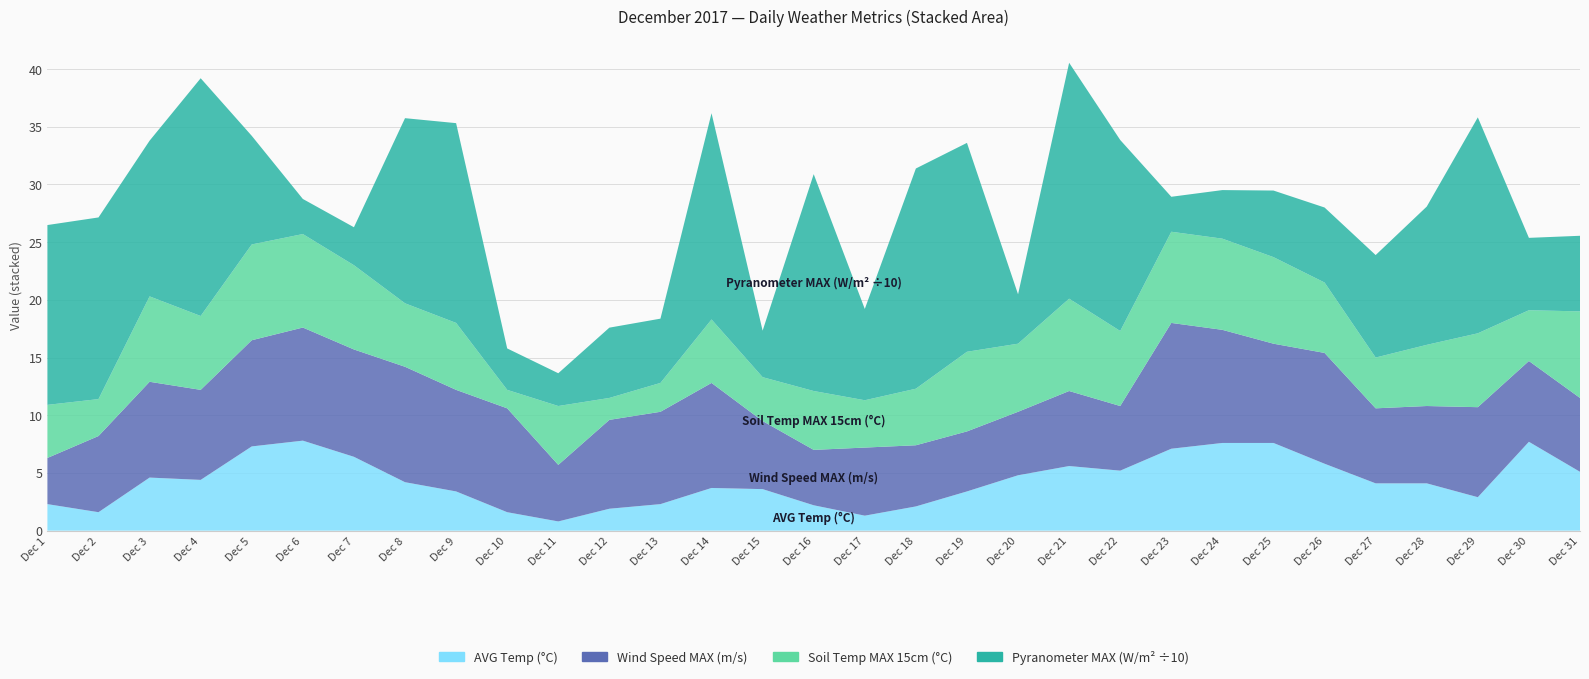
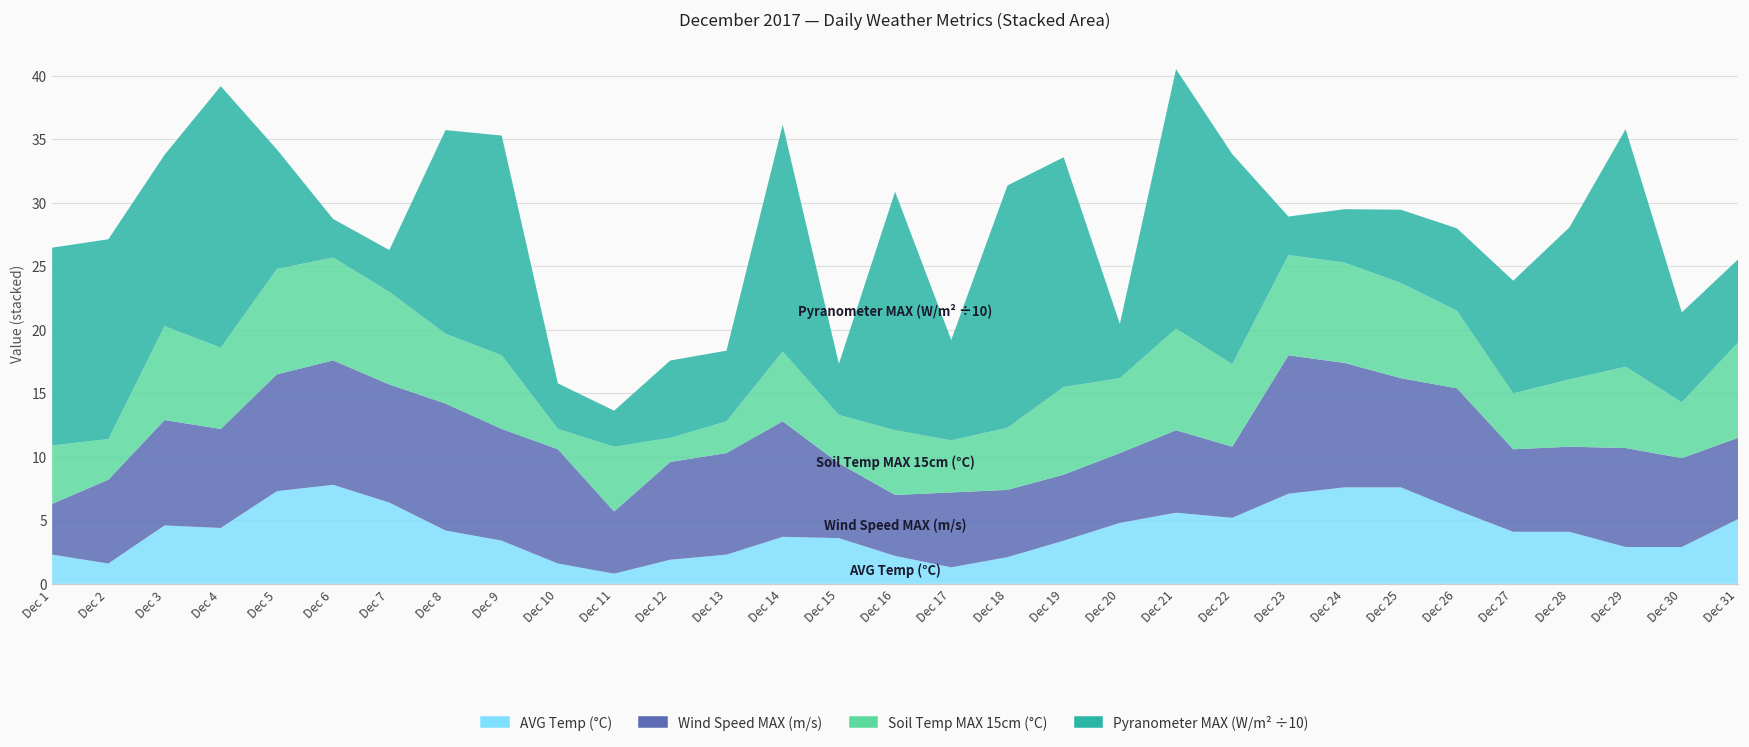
  {
    "AVG Temp (°C)": {
      "Dec 1": 2.3,
      "Dec 2": 1.6,
      "Dec 3": 4.6,
      "Dec 4": 4.4,
      "Dec 5": 7.3,
      "Dec 6": 7.8,
      "Dec 7": 6.4,
      "Dec 8": 4.2,
      "Dec 9": 3.4,
      "Dec 10": 1.6,
      "Dec 11": 0.8,
      "Dec 12": 1.9,
      "Dec 13": 2.3,
      "Dec 14": 3.7,
      "Dec 15": 3.6,
      "Dec 16": 2.2,
      "Dec 17": 1.3,
      "Dec 18": 2.1,
      "Dec 19": 3.4,
      "Dec 20": 4.8,
      "Dec 21": 5.6,
      "Dec 22": 5.2,
      "Dec 23": 7.1,
      "Dec 24": 7.6,
      "Dec 25": 7.6,
      "Dec 26": 5.8,
      "Dec 27": 4.1,
      "Dec 28": 4.1,
      "Dec 29": 2.9,
-     "Dec 30": 7.7,
+     "Dec 30": 2.9,
      "Dec 31": 5.1
    },
    "Wind Speed MAX (m/s)": {
      "Dec 1": 4.0,
      "Dec 2": 6.6,
      "Dec 3": 8.3,
      "Dec 4": 7.8,
      "Dec 5": 9.2,
      "Dec 6": 9.8,
      "Dec 7": 9.3,
      "Dec 8": 10.0,
      "Dec 9": 8.8,
      "Dec 10": 9.0,
      "Dec 11": 4.9,
      "Dec 12": 7.7,
      "Dec 13": 8.0,
      "Dec 14": 9.1,
      "Dec 16": 4.8,
      "Dec 17": 5.9,
      "Dec 18": 5.3,
      "Dec 19": 5.2,
      "Dec 20": 5.5,
      "Dec 21": 6.5,
      "Dec 22": 5.6,
      "Dec 23": 10.9,
      "Dec 24": 9.8,
      "Dec 25": 8.6,
      "Dec 26": 9.6,
      "Dec 27": 6.5,
      "Dec 28": 6.7,
      "Dec 29": 7.8,
      "Dec 30": 7.0,
      "Dec 31": 6.4
    },
    "Soil Temp MAX 15cm (°C)": {
      "Dec 1": 4.6,
      "Dec 2": 3.2,
      "Dec 3": 7.4,
      "Dec 4": 6.4,
      "Dec 5": 8.3,
      "Dec 6": 8.1,
      "Dec 7": 7.3,
      "Dec 8": 5.5,
      "Dec 9": 5.8,
      "Dec 10": 1.6,
      "Dec 11": 5.1,
      "Dec 12": 1.9,
      "Dec 13": 2.5,
      "Dec 14": 5.5,
      "Dec 15": 3.8,
      "Dec 16": 5.1,
      "Dec 17": 4.1,
      "Dec 18": 4.9,
      "Dec 19": 6.9,
      "Dec 20": 5.9,
      "Dec 21": 8.0,
      "Dec 22": 6.5,
      "Dec 23": 7.9,
      "Dec 24": 7.9,
      "Dec 25": 7.5,
      "Dec 26": 6.1,
      "Dec 27": 4.4,
      "Dec 28": 5.3,
      "Dec 29": 6.4,
      "Dec 30": 4.4,
      "Dec 31": 7.5
    },
    "Pyranometer MAX (W/m² ÷10)": {
      "Dec 1": 15.6,
      "Dec 2": 15.7,
      "Dec 3": 13.5,
      "Dec 4": 20.6,
      "Dec 5": 9.4,
      "Dec 6": 3.0,
      "Dec 7": 3.3,
      "Dec 8": 16.0,
      "Dec 9": 17.3,
      "Dec 10": 3.6,
      "Dec 11": 2.8,
      "Dec 12": 6.1,
      "Dec 13": 5.6,
      "Dec 14": 17.9,
      "Dec 15": 4.0,
      "Dec 16": 18.8,
      "Dec 18": 19.1,
      "Dec 19": 18.1,
      "Dec 20": 4.3,
      "Dec 21": 20.4,
      "Dec 22": 16.6,
      "Dec 23": 3.0,
      "Dec 24": 4.2,
      "Dec 25": 5.8,
      "Dec 26": 6.5,
      "Dec 27": 8.9,
      "Dec 28": 12.0,
      "Dec 29": 18.7,
-     "Dec 30": 6.3,
+     "Dec 30": 7.1,
      "Dec 31": 6.6
    }
  }
